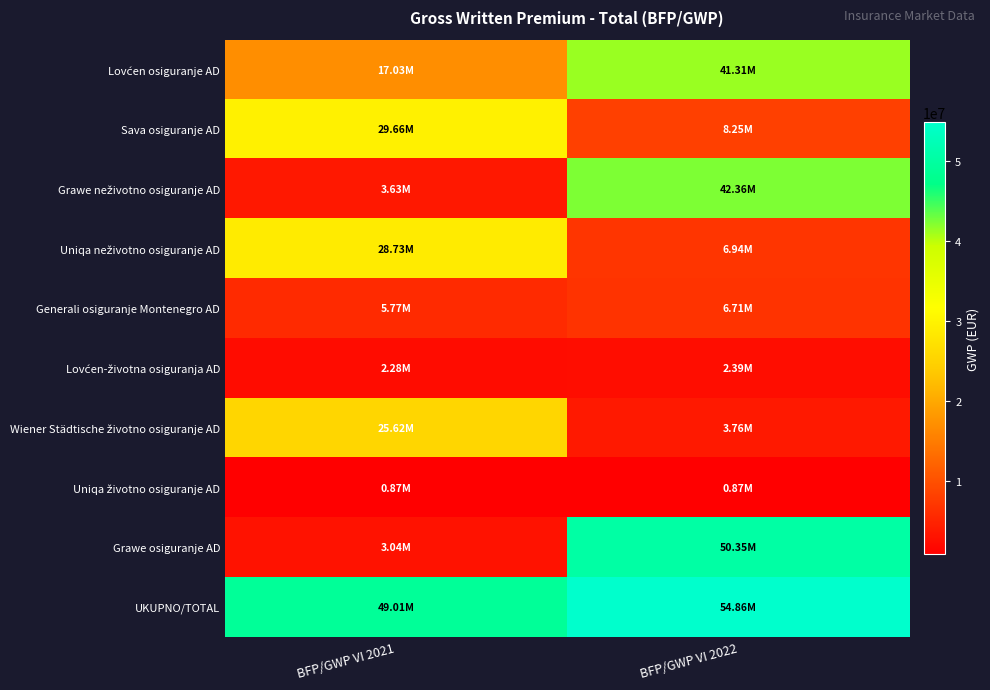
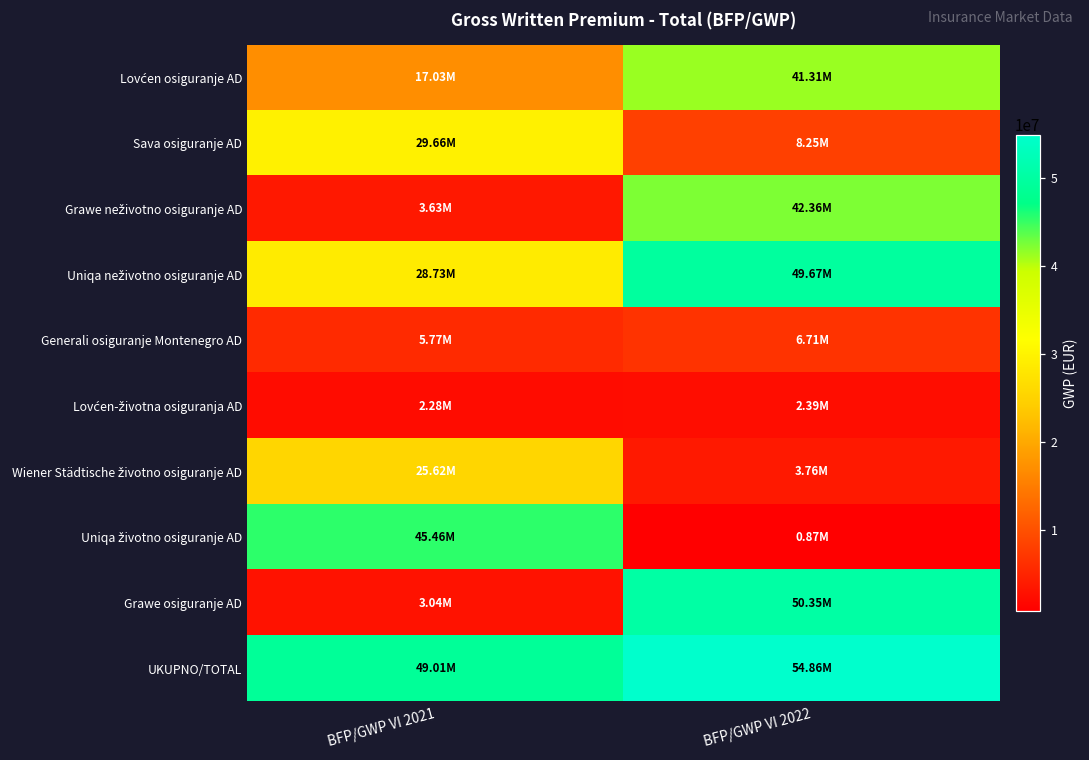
  {
    "Lovćen osiguranje AD": {
      "BFP/GWP VI 2021": "17.03M",
      "BFP/GWP VI 2022": "41.31M"
    },
    "Sava osiguranje AD": {
      "BFP/GWP VI 2021": "29.66M",
      "BFP/GWP VI 2022": "8.25M"
    },
    "Grawe neživotno osiguranje AD": {
      "BFP/GWP VI 2021": "3.63M",
      "BFP/GWP VI 2022": "42.36M"
    },
    "Uniqa neživotno osiguranje AD": {
      "BFP/GWP VI 2021": "28.73M",
-     "BFP/GWP VI 2022": "6.94M"
+     "BFP/GWP VI 2022": "49.67M"
    },
    "Generali osiguranje Montenegro AD": {
      "BFP/GWP VI 2021": "5.77M",
      "BFP/GWP VI 2022": "6.71M"
    },
    "Lovćen-životna osiguranja AD": {
      "BFP/GWP VI 2021": "2.28M",
      "BFP/GWP VI 2022": "2.39M"
    },
    "Wiener Städtische životno osiguranje AD": {
      "BFP/GWP VI 2021": "25.62M",
      "BFP/GWP VI 2022": "3.76M"
    },
    "Uniqa životno osiguranje AD": {
-     "BFP/GWP VI 2021": "0.87M",
+     "BFP/GWP VI 2021": "45.46M",
      "BFP/GWP VI 2022": "0.87M"
    },
    "Grawe osiguranje AD": {
      "BFP/GWP VI 2021": "3.04M",
      "BFP/GWP VI 2022": "50.35M"
    },
    "UKUPNO/TOTAL": {
      "BFP/GWP VI 2021": "49.01M",
      "BFP/GWP VI 2022": "54.86M"
    }
  }
